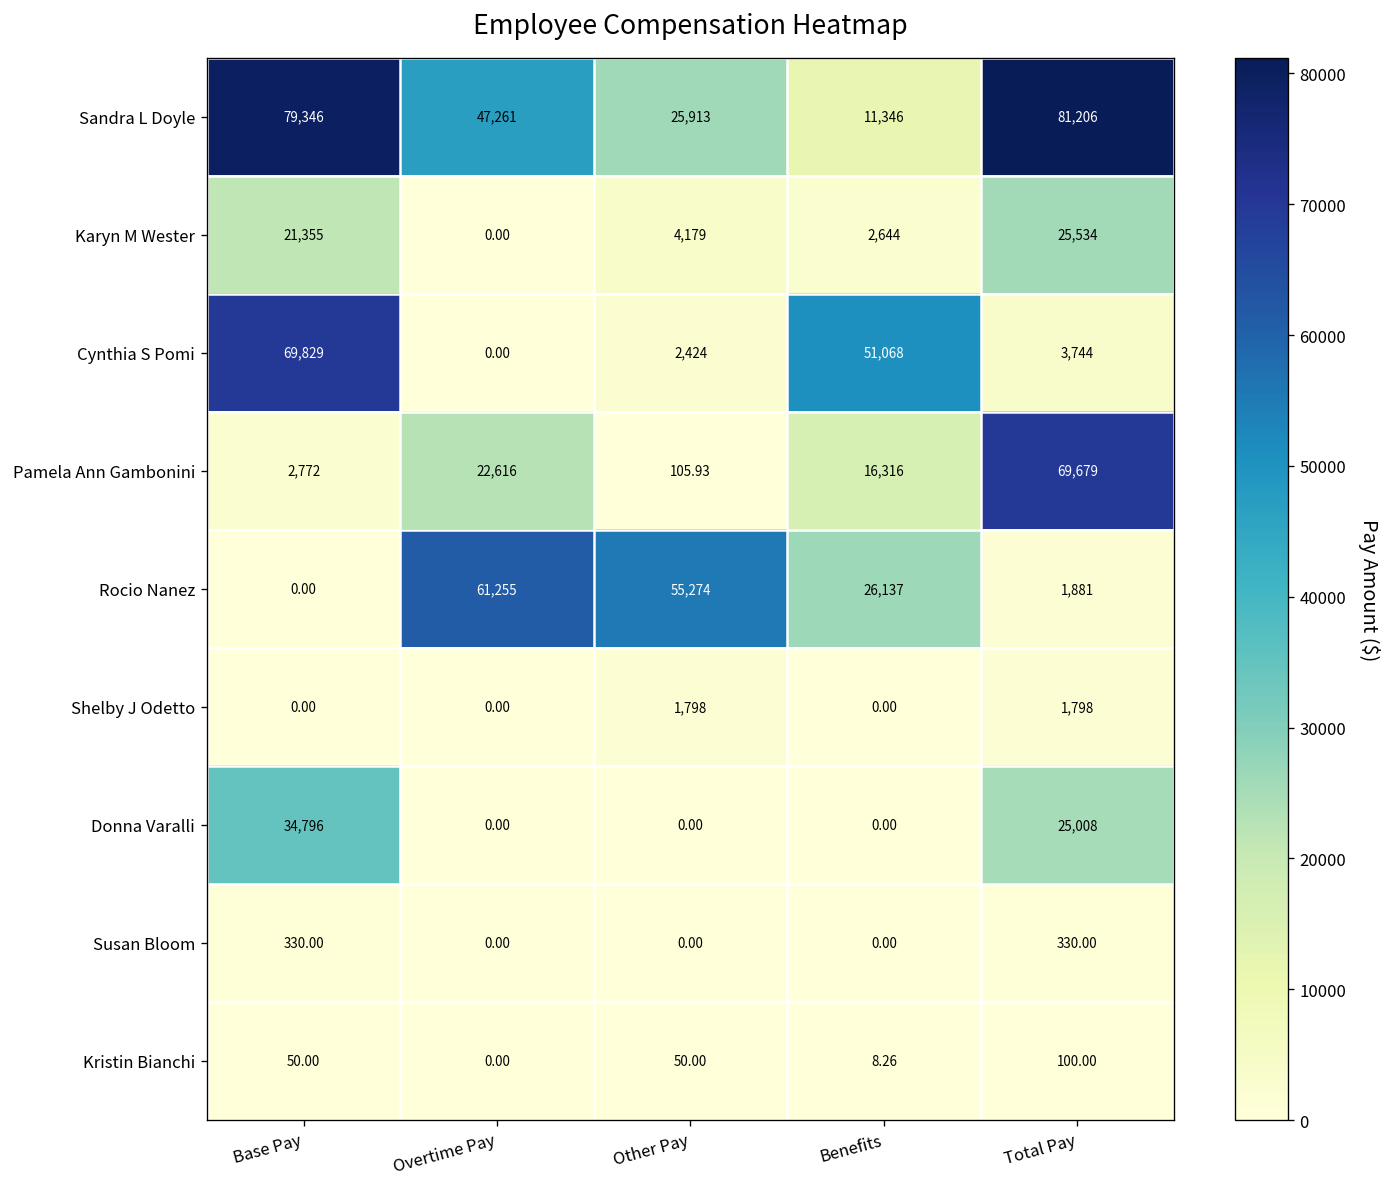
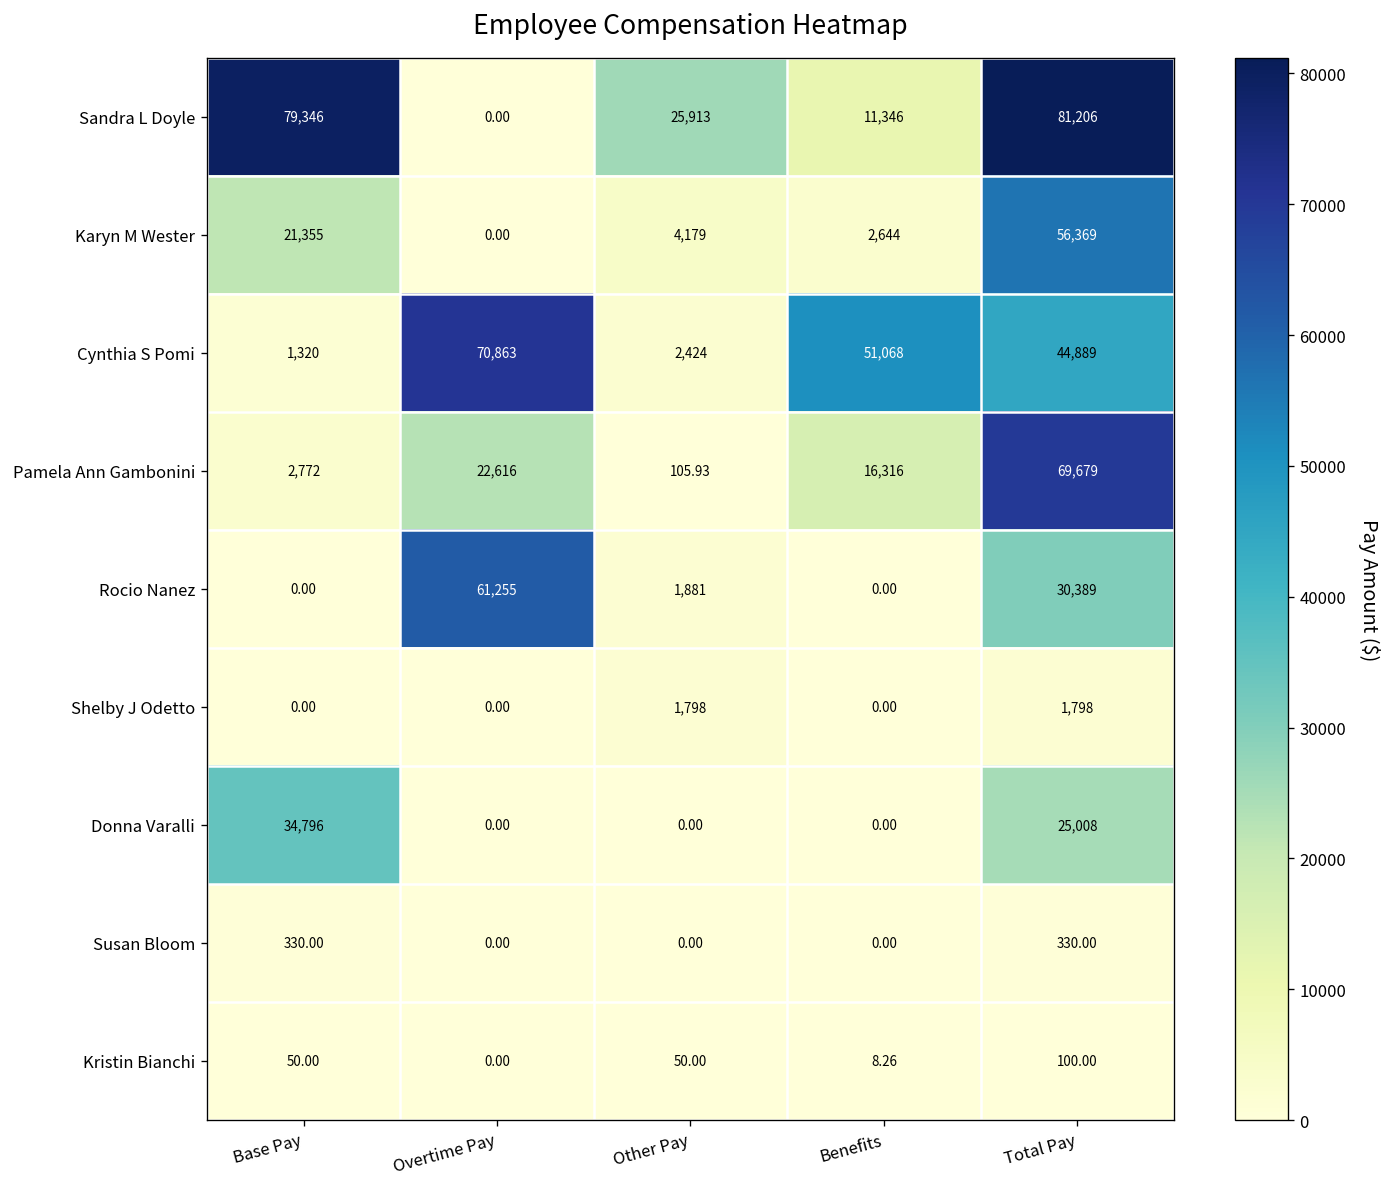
  {
    "Sandra L Doyle": {
      "Base Pay": "79,346",
-     "Overtime Pay": "47,261",
+     "Overtime Pay": "0.00",
      "Other Pay": "25,913",
      "Benefits": "11,346",
      "Total Pay": "81,206"
    },
    "Karyn M Wester": {
      "Base Pay": "21,355",
      "Overtime Pay": "0.00",
      "Other Pay": "4,179",
      "Benefits": "2,644",
-     "Total Pay": "25,534"
+     "Total Pay": "56,369"
    },
    "Cynthia S Pomi": {
-     "Base Pay": "69,829",
-     "Overtime Pay": "0.00",
+     "Base Pay": "1,320",
+     "Overtime Pay": "70,863",
      "Other Pay": "2,424",
      "Benefits": "51,068",
-     "Total Pay": "3,744"
+     "Total Pay": "44,889"
    },
    "Pamela Ann Gambonini": {
      "Base Pay": "2,772",
      "Overtime Pay": "22,616",
      "Other Pay": "105.93",
      "Benefits": "16,316",
      "Total Pay": "69,679"
    },
    "Rocio Nanez": {
      "Base Pay": "0.00",
      "Overtime Pay": "61,255",
-     "Other Pay": "55,274",
-     "Benefits": "26,137",
-     "Total Pay": "1,881"
+     "Other Pay": "1,881",
+     "Benefits": "0.00",
+     "Total Pay": "30,389"
    },
    "Shelby J Odetto": {
      "Base Pay": "0.00",
      "Overtime Pay": "0.00",
      "Other Pay": "1,798",
      "Benefits": "0.00",
      "Total Pay": "1,798"
    },
    "Donna Varalli": {
      "Base Pay": "34,796",
      "Overtime Pay": "0.00",
      "Other Pay": "0.00",
      "Benefits": "0.00",
      "Total Pay": "25,008"
    },
    "Susan Bloom": {
      "Base Pay": "330.00",
      "Overtime Pay": "0.00",
      "Other Pay": "0.00",
      "Benefits": "0.00",
      "Total Pay": "330.00"
    },
    "Kristin Bianchi": {
      "Base Pay": "50.00",
      "Overtime Pay": "0.00",
      "Other Pay": "50.00",
      "Benefits": "8.26",
      "Total Pay": "100.00"
    }
  }
